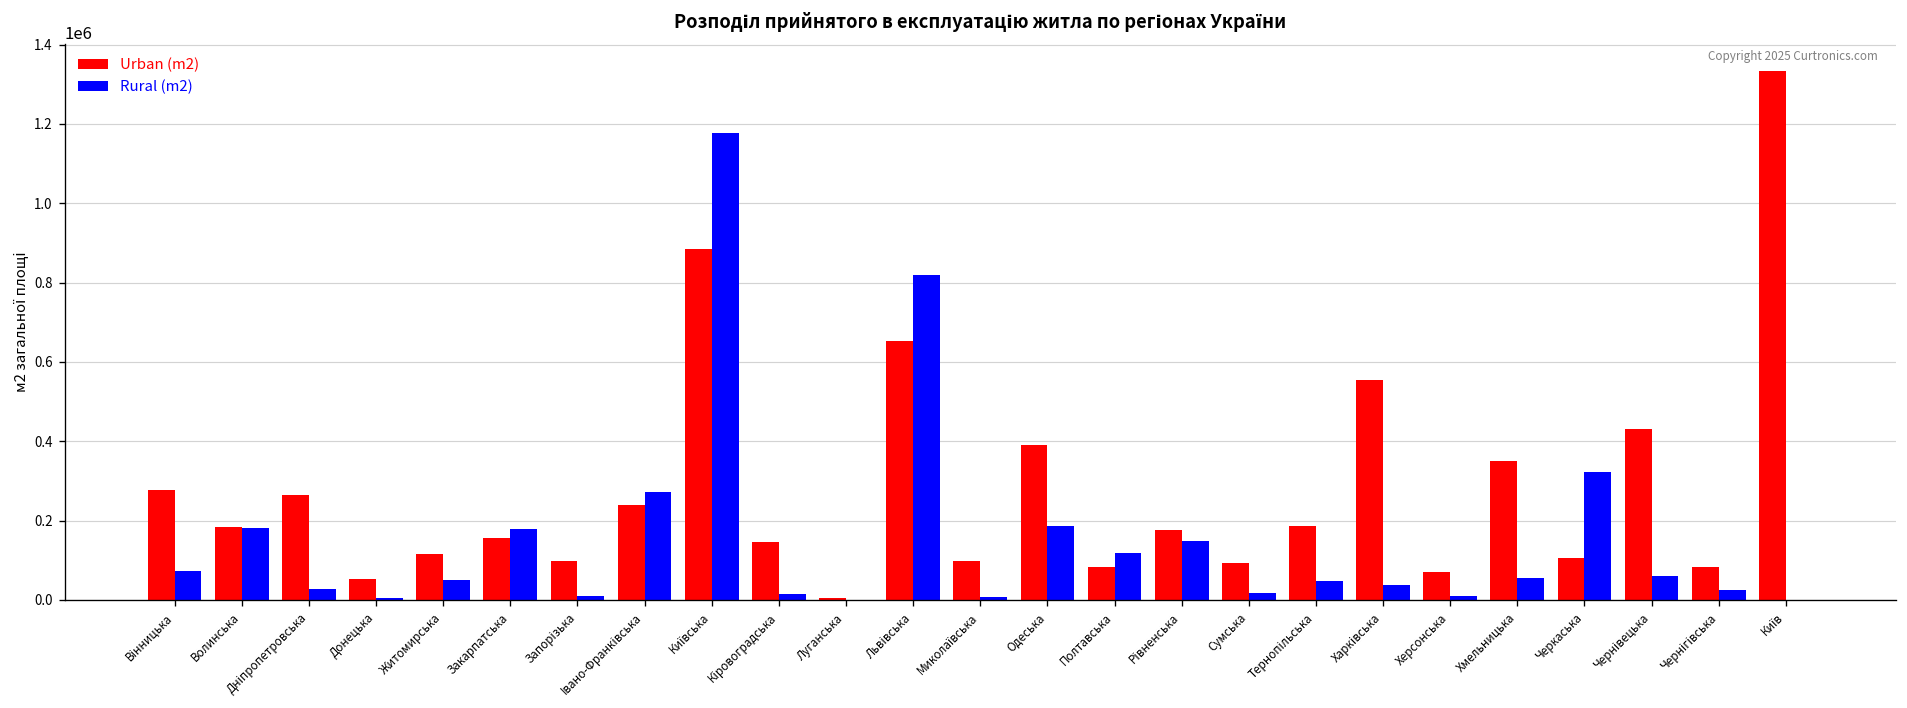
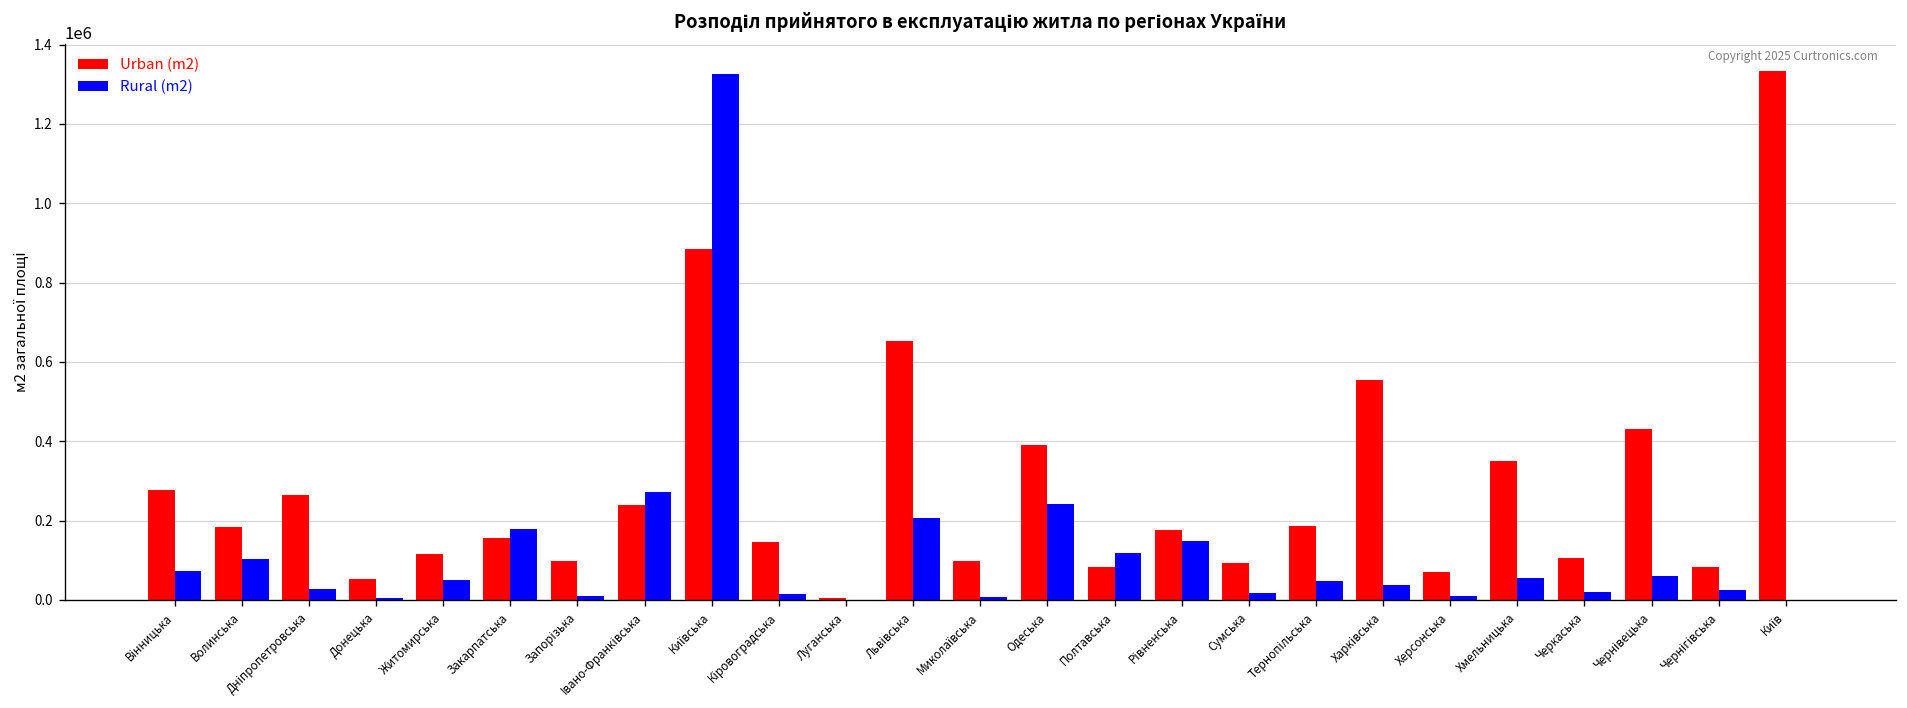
  {
    "Urban (m2)": {
      "Вінницька": 280000,
      "Волинська": 180000,
      "Дніпропетровська": 260000,
      "Донецька": 50000,
      "Житомирська": 120000,
      "Закарпатська": 160000,
      "Запорізька": 100000,
      "Івано-Франківська": 240000,
      "Київська": 880000,
      "Кіровоградська": 140000,
      "Львівська": 650000,
      "Миколаївська": 100000,
      "Одеська": 390000,
      "Полтавська": 80000,
      "Рівненська": 180000,
      "Сумська": 90000,
      "Тернопільська": 190000,
      "Харківська": 560000,
      "Херсонська": 70000,
      "Хмельницька": 350000,
      "Черкаська": 110000,
      "Чернівецька": 430000,
      "Чернігівська": 80000
    },
    "Rural (m2)": {
      "Вінницька": 70000,
-     "Волинська": 180000,
+     "Волинська": 100000,
      "Дніпропетровська": 30000,
      "Житомирська": 50000,
      "Закарпатська": 180000,
      "Запорізька": 10000,
      "Івано-Франківська": 270000,
-     "Київська": 1180000,
+     "Київська": 1320000,
      "Кіровоградська": 10000,
-     "Львівська": 820000,
+     "Львівська": 210000,
      "Миколаївська": 10000,
-     "Одеська": 190000,
+     "Одеська": 240000,
      "Полтавська": 120000,
      "Рівненська": 150000,
      "Сумська": 20000,
      "Тернопільська": 50000,
      "Харківська": 40000,
      "Херсонська": 10000,
      "Хмельницька": 60000,
-     "Черкаська": 320000,
+     "Черкаська": 20000,
      "Чернівецька": 60000,
      "Чернігівська": 20000,
      "Київ": 0
    }
  }
